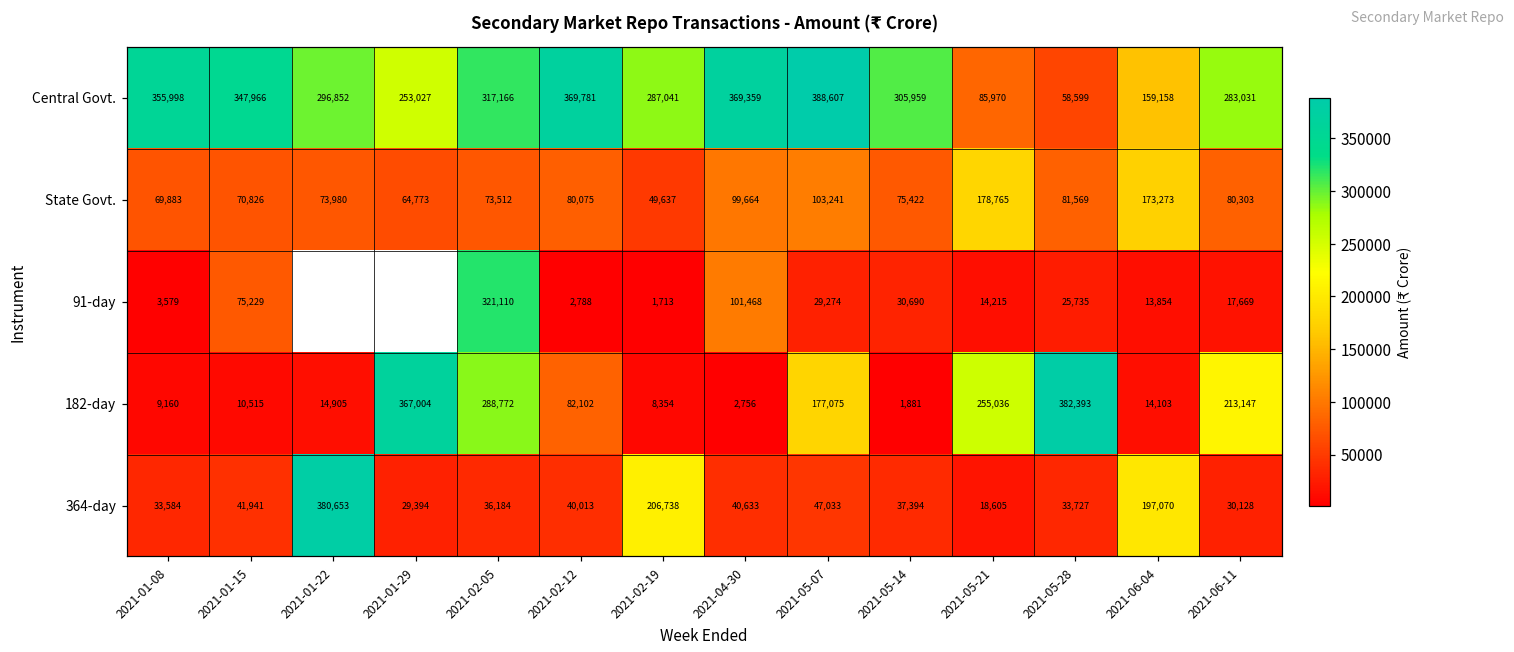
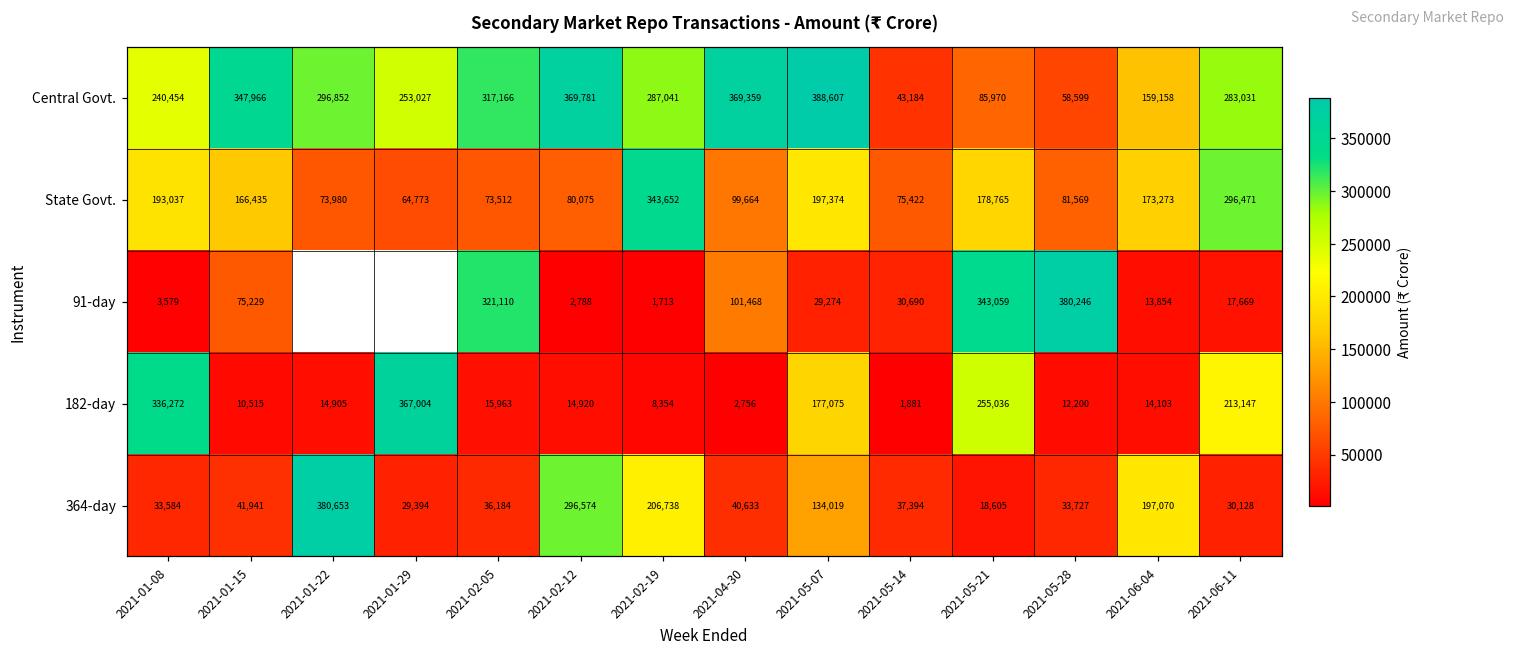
  {
    "Central Govt.": {
-     "2021-01-08": "355,998",
+     "2021-01-08": "240,454",
      "2021-01-15": "347,966",
      "2021-01-22": "296,852",
      "2021-01-29": "253,027",
      "2021-02-05": "317,166",
      "2021-02-12": "369,781",
      "2021-02-19": "287,041",
      "2021-04-30": "369,359",
      "2021-05-07": "388,607",
-     "2021-05-14": "305,959",
+     "2021-05-14": "43,184",
      "2021-05-21": "85,970",
      "2021-05-28": "58,599",
      "2021-06-04": "159,158",
      "2021-06-11": "283,031"
    },
    "State Govt.": {
-     "2021-01-08": "69,883",
-     "2021-01-15": "70,826",
+     "2021-01-08": "193,037",
+     "2021-01-15": "166,435",
      "2021-01-22": "73,980",
      "2021-01-29": "64,773",
      "2021-02-05": "73,512",
      "2021-02-12": "80,075",
-     "2021-02-19": "49,637",
+     "2021-02-19": "343,652",
      "2021-04-30": "99,664",
-     "2021-05-07": "103,241",
+     "2021-05-07": "197,374",
      "2021-05-14": "75,422",
      "2021-05-21": "178,765",
      "2021-05-28": "81,569",
      "2021-06-04": "173,273",
-     "2021-06-11": "80,303"
+     "2021-06-11": "296,471"
    },
    "91-day": {
      "2021-01-08": "3,579",
      "2021-01-15": "75,229",
      "2021-02-05": "321,110",
      "2021-02-12": "2,788",
      "2021-02-19": "1,713",
      "2021-04-30": "101,468",
      "2021-05-07": "29,274",
      "2021-05-14": "30,690",
-     "2021-05-21": "14,215",
-     "2021-05-28": "25,735",
+     "2021-05-21": "343,059",
+     "2021-05-28": "380,246",
      "2021-06-04": "13,854",
      "2021-06-11": "17,669"
    },
    "182-day": {
-     "2021-01-08": "9,160",
+     "2021-01-08": "336,272",
      "2021-01-15": "10,515",
      "2021-01-22": "14,905",
      "2021-01-29": "367,004",
-     "2021-02-05": "288,772",
-     "2021-02-12": "82,102",
+     "2021-02-05": "15,963",
+     "2021-02-12": "14,920",
      "2021-02-19": "8,354",
      "2021-04-30": "2,756",
      "2021-05-07": "177,075",
      "2021-05-14": "1,881",
      "2021-05-21": "255,036",
-     "2021-05-28": "382,393",
+     "2021-05-28": "12,200",
      "2021-06-04": "14,103",
      "2021-06-11": "213,147"
    },
    "364-day": {
      "2021-01-08": "33,584",
      "2021-01-15": "41,941",
      "2021-01-22": "380,653",
      "2021-01-29": "29,394",
      "2021-02-05": "36,184",
-     "2021-02-12": "40,013",
+     "2021-02-12": "296,574",
      "2021-02-19": "206,738",
      "2021-04-30": "40,633",
-     "2021-05-07": "47,033",
+     "2021-05-07": "134,019",
      "2021-05-14": "37,394",
      "2021-05-21": "18,605",
      "2021-05-28": "33,727",
      "2021-06-04": "197,070",
      "2021-06-11": "30,128"
    }
  }
